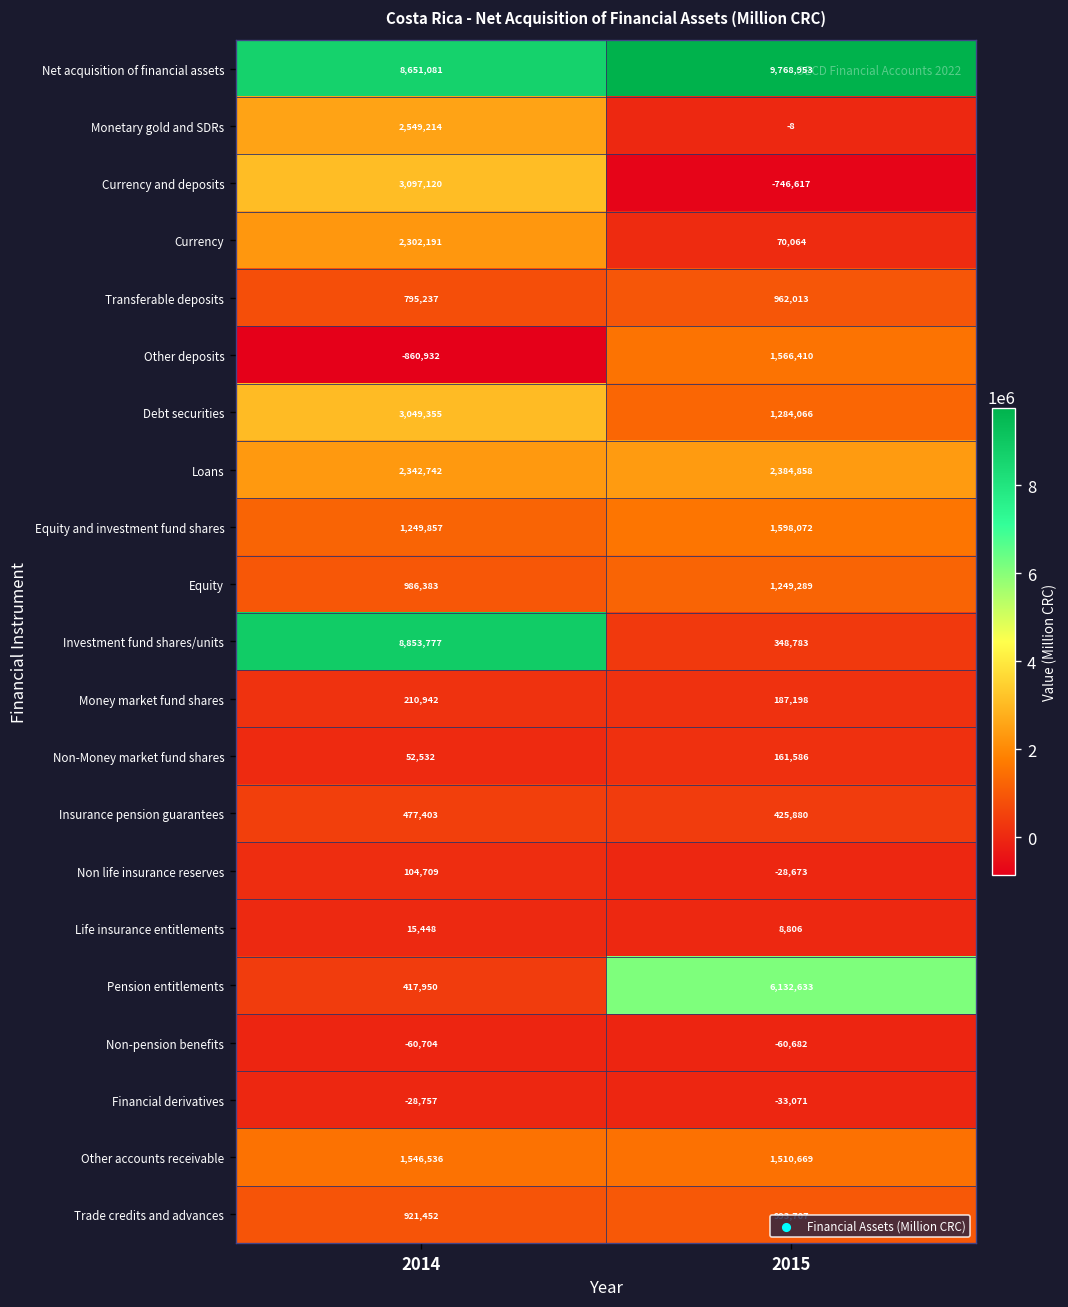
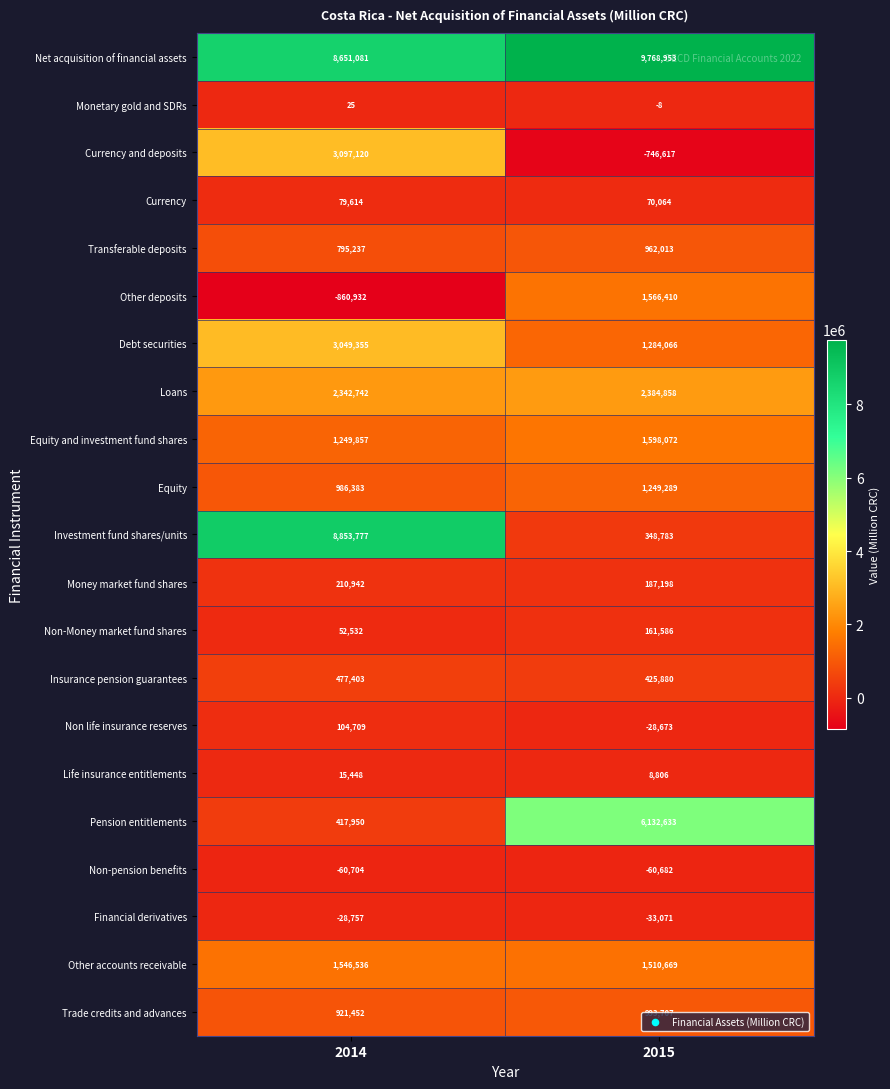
  {
    "Net acquisition of financial assets": {
      "2014": "8,651,081",
      "2015": "2022"
    },
    "Monetary gold and SDRs": {
-     "2014": "2,549,214",
+     "2014": "25",
      "2015": "-8"
    },
    "Currency and deposits": {
      "2014": "3,097,120",
      "2015": "-746,617"
    },
    "Currency": {
-     "2014": "2,302,191",
+     "2014": "79,614",
      "2015": "70,064"
    },
    "Transferable deposits": {
      "2014": "795,237",
      "2015": "962,013"
    },
    "Other deposits": {
      "2014": "-860,932",
      "2015": "1,566,410"
    },
    "Debt securities": {
      "2014": "3,049,355",
      "2015": "1,284,066"
    },
    "Loans": {
      "2014": "2,342,742",
      "2015": "2,384,858"
    },
    "Equity and investment fund shares": {
      "2014": "1,249,857",
      "2015": "1,598,072"
    },
    "Equity": {
      "2014": "986,383",
      "2015": "1,249,289"
    },
    "Investment fund shares/units": {
      "2014": "8,853,777",
      "2015": "348,783"
    },
    "Money market fund shares": {
      "2014": "210,942",
      "2015": "187,198"
    },
    "Non-Money market fund shares": {
      "2014": "52,532",
      "2015": "161,586"
    },
    "Insurance pension guarantees": {
      "2014": "477,403",
      "2015": "425,880"
    },
    "Non life insurance reserves": {
      "2014": "104,709",
      "2015": "-28,673"
    },
    "Life insurance entitlements": {
      "2014": "15,448",
      "2015": "8,806"
    },
    "Pension entitlements": {
      "2014": "417,950",
      "2015": "6,132,633"
    },
    "Non-pension benefits": {
      "2014": "-60,704",
      "2015": "-60,682"
    },
    "Financial derivatives": {
      "2014": "-28,757",
      "2015": "-33,071"
    },
    "Other accounts receivable": {
      "2014": "1,546,536",
      "2015": "1,510,669"
    },
    "Trade credits and advances": {
      "2014": "921,452"
    }
  }
